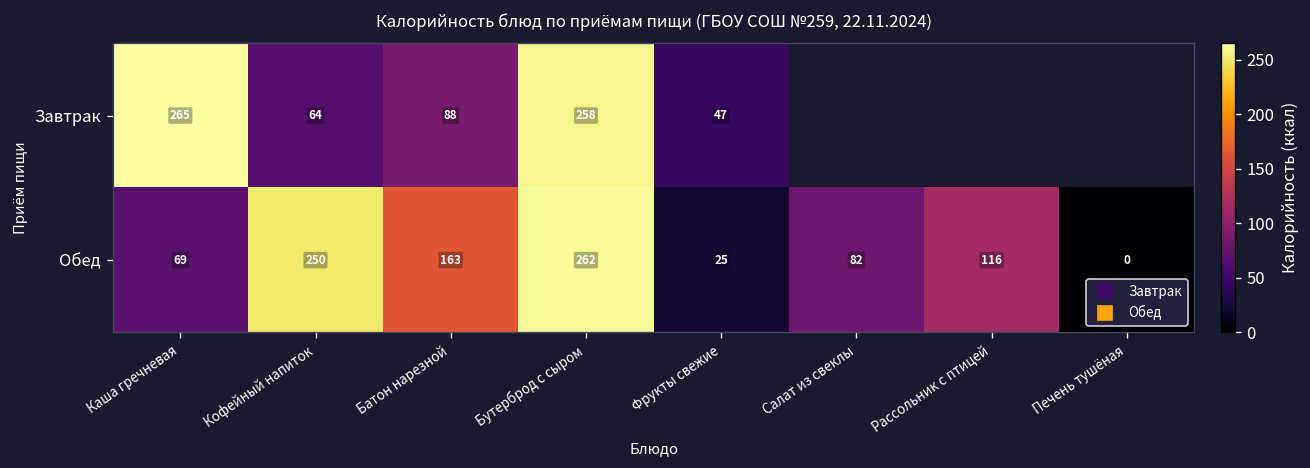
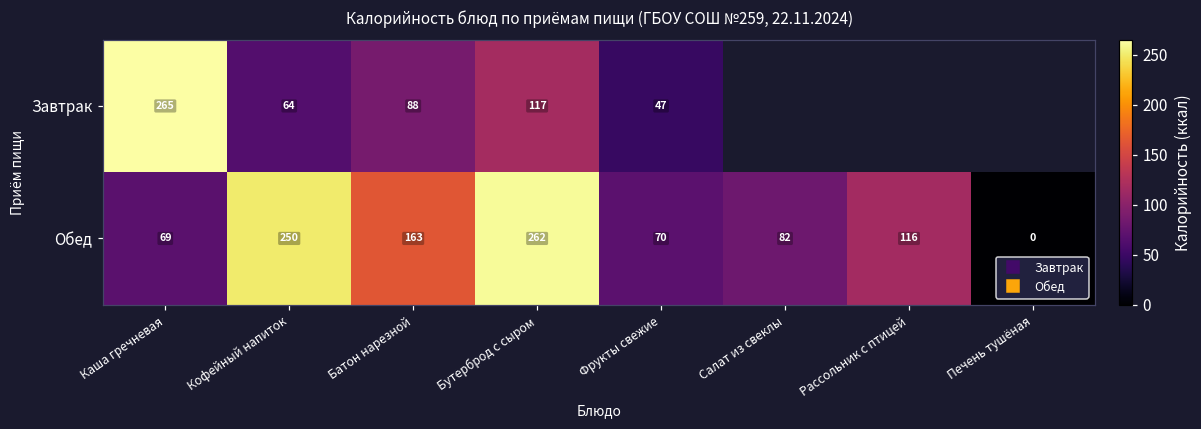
  {
    "Завтрак": {
-     "Бутерброд с сыром": 258
+     "Бутерброд с сыром": 117
    },
    "Обед": {
-     "Фрукты свежие": 25
+     "Фрукты свежие": 70
    }
  }
